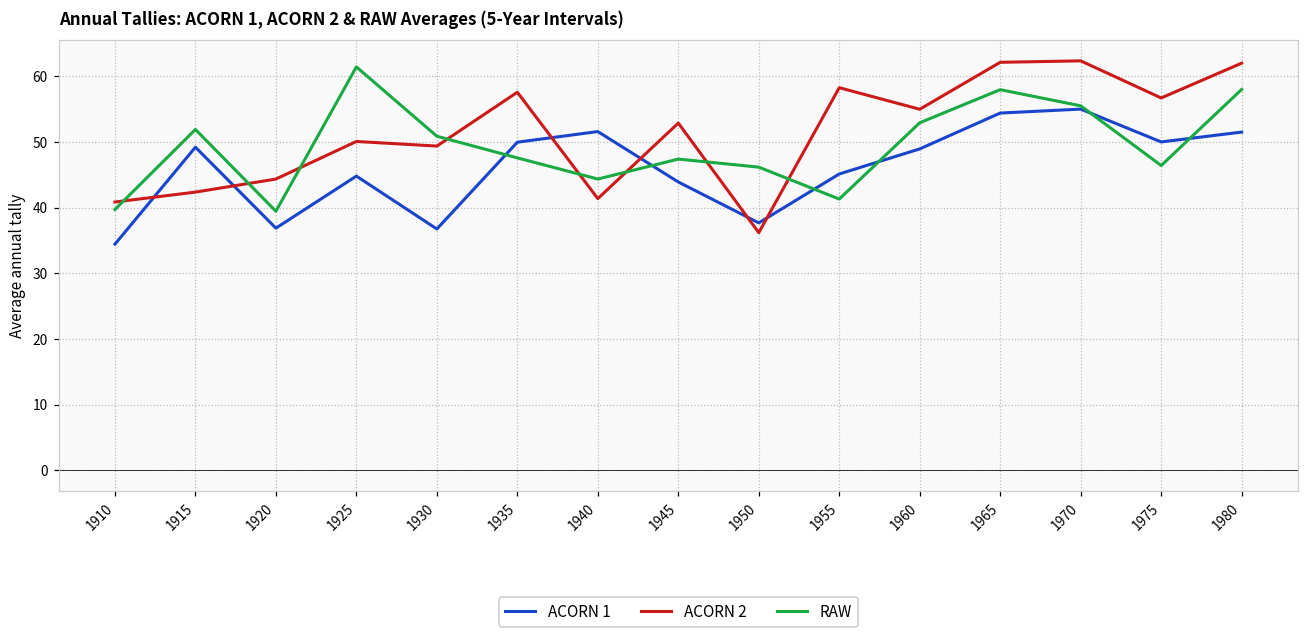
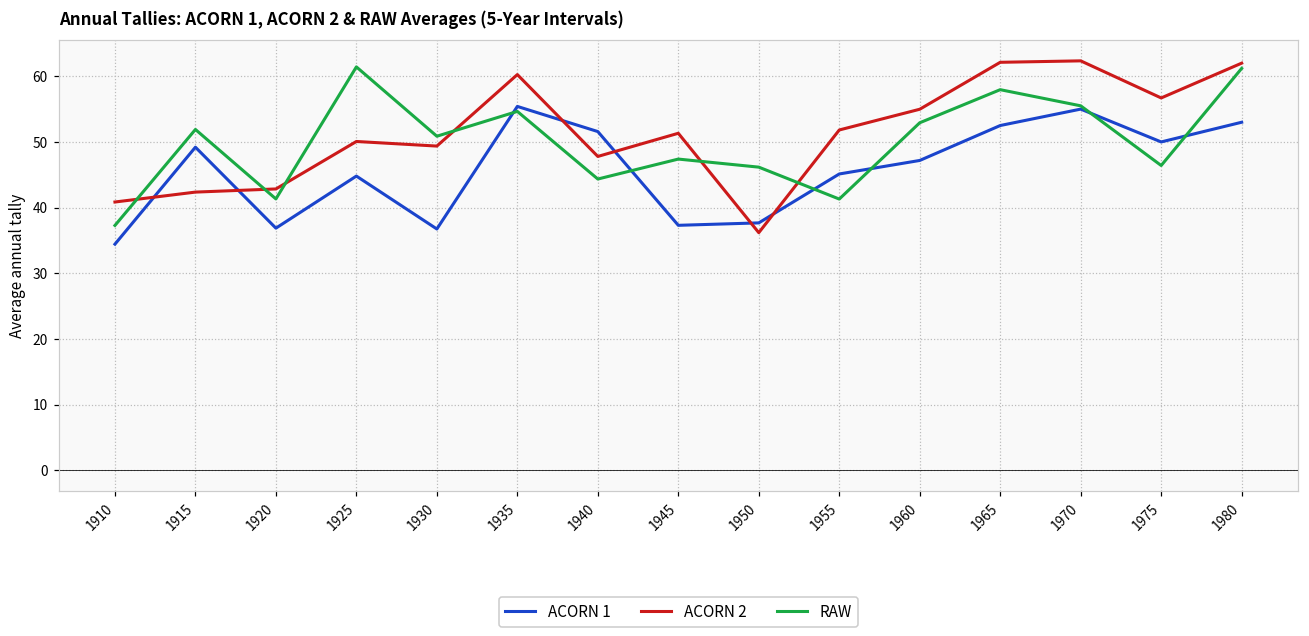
  {
    "ACORN 1": {
      "1910": 34,
      "1915": 49,
      "1920": 37,
      "1925": 45,
      "1930": 37,
-     "1935": 50,
+     "1935": 55,
      "1940": 52,
-     "1945": 44,
+     "1945": 37,
      "1950": 38,
      "1955": 45,
-     "1960": 49,
-     "1965": 54,
+     "1960": 47,
+     "1965": 53,
      "1970": 55,
      "1975": 50,
-     "1980": 52
+     "1980": 53
    },
    "ACORN 2": {
      "1910": 41,
      "1915": 42,
-     "1920": 44,
+     "1920": 43,
      "1925": 50,
      "1930": 49,
-     "1935": 58,
-     "1940": 41,
-     "1945": 53,
+     "1935": 60,
+     "1940": 48,
+     "1945": 51,
      "1950": 36,
-     "1955": 58,
+     "1955": 52,
      "1960": 55,
      "1965": 62,
      "1970": 62,
      "1975": 57,
      "1980": 62
    },
    "RAW": {
-     "1910": 40,
+     "1910": 37,
      "1915": 52,
-     "1920": 39,
+     "1920": 41,
      "1925": 61,
      "1930": 51,
-     "1935": 48,
+     "1935": 55,
      "1940": 44,
      "1945": 47,
      "1950": 46,
      "1955": 41,
      "1960": 53,
      "1965": 58,
      "1970": 56,
      "1975": 46,
-     "1980": 58
+     "1980": 61
    }
  }
